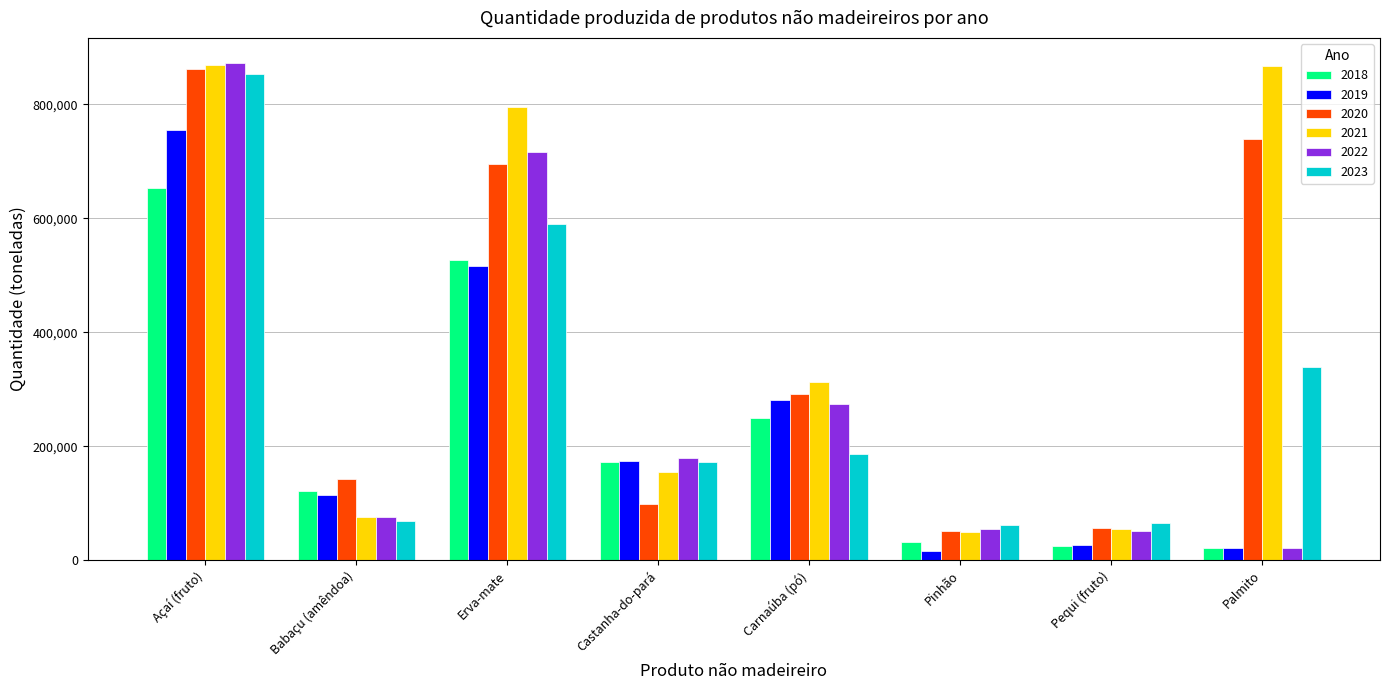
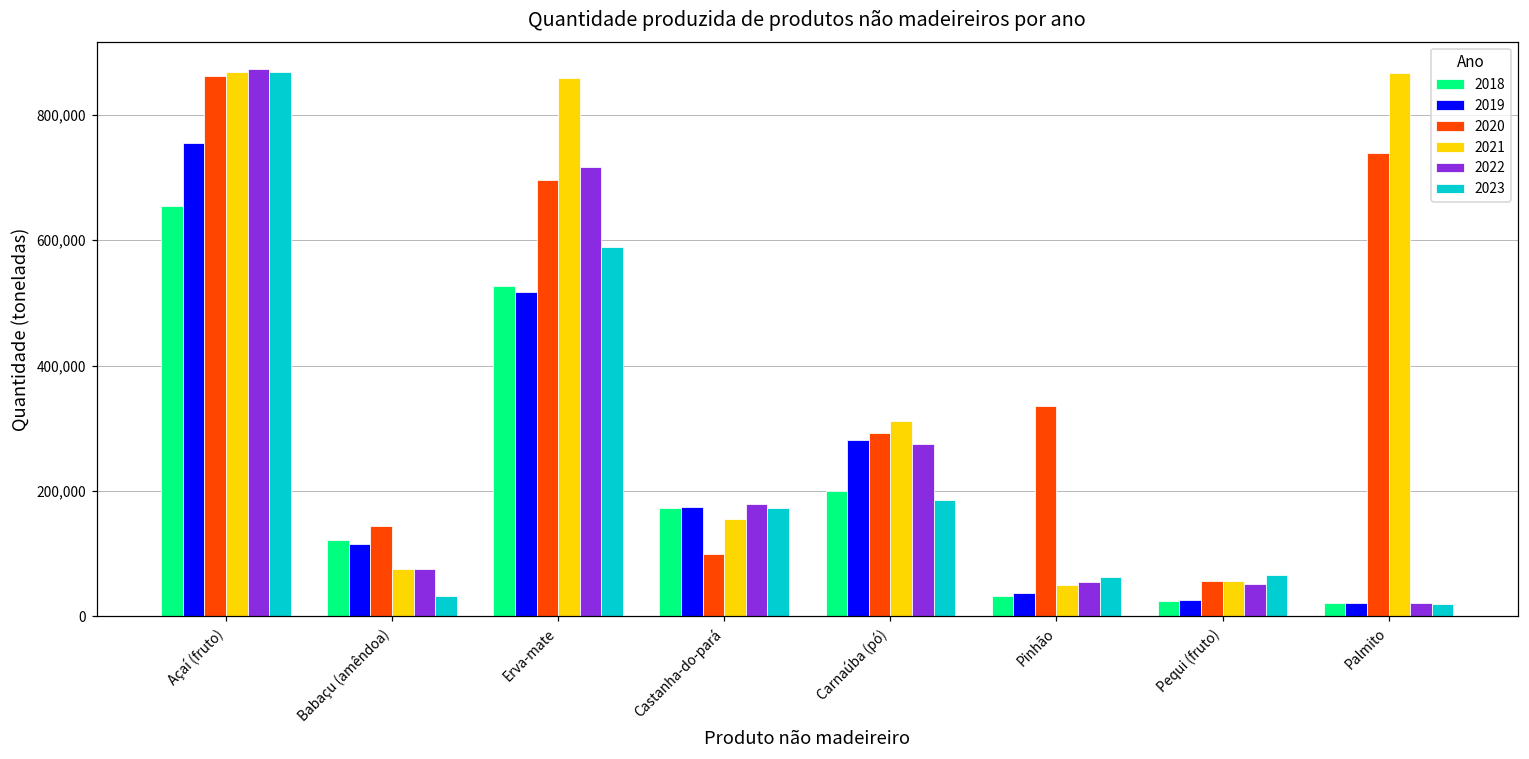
  {
    "2018": {
      "Açaí (fruto)": "650,000",
      "Babaçu (amêndoa)": "120,000",
      "Erva-mate": "530,000",
      "Castanha-do-pará": "170,000",
-     "Carnaúba (pó)": "250,000",
+     "Carnaúba (pó)": "200,000",
      "Pinhão": "30,000",
      "Pequi (fruto)": "20,000",
      "Palmito": "20,000"
    },
    "2019": {
      "Açaí (fruto)": "760,000",
      "Babaçu (amêndoa)": "110,000",
      "Erva-mate": "520,000",
      "Castanha-do-pará": "170,000",
      "Carnaúba (pó)": "280,000",
-     "Pinhão": "20,000",
+     "Pinhão": "40,000",
      "Pequi (fruto)": "30,000",
      "Palmito": "20,000"
    },
    "2020": {
      "Açaí (fruto)": "860,000",
      "Babaçu (amêndoa)": "140,000",
      "Erva-mate": "700,000",
      "Castanha-do-pará": "100,000",
      "Carnaúba (pó)": "290,000",
-     "Pinhão": "50,000",
+     "Pinhão": "340,000",
      "Pequi (fruto)": "60,000",
      "Palmito": "740,000"
    },
    "2021": {
      "Açaí (fruto)": "870,000",
      "Babaçu (amêndoa)": "80,000",
-     "Erva-mate": "800,000",
+     "Erva-mate": "860,000",
      "Castanha-do-pará": "150,000",
      "Carnaúba (pó)": "310,000",
      "Pinhão": "50,000",
      "Pequi (fruto)": "60,000",
      "Palmito": "870,000"
    },
    "2022": {
      "Açaí (fruto)": "870,000",
      "Babaçu (amêndoa)": "70,000",
      "Erva-mate": "720,000",
      "Castanha-do-pará": "180,000",
      "Carnaúba (pó)": "270,000",
      "Pinhão": "50,000",
      "Pequi (fruto)": "50,000",
      "Palmito": "20,000"
    },
    "2023": {
-     "Açaí (fruto)": "850,000",
-     "Babaçu (amêndoa)": "70,000",
+     "Açaí (fruto)": "870,000",
+     "Babaçu (amêndoa)": "30,000",
      "Erva-mate": "590,000",
      "Castanha-do-pará": "170,000",
      "Carnaúba (pó)": "190,000",
      "Pinhão": "60,000",
      "Pequi (fruto)": "70,000",
-     "Palmito": "340,000"
+     "Palmito": "20,000"
    }
  }
